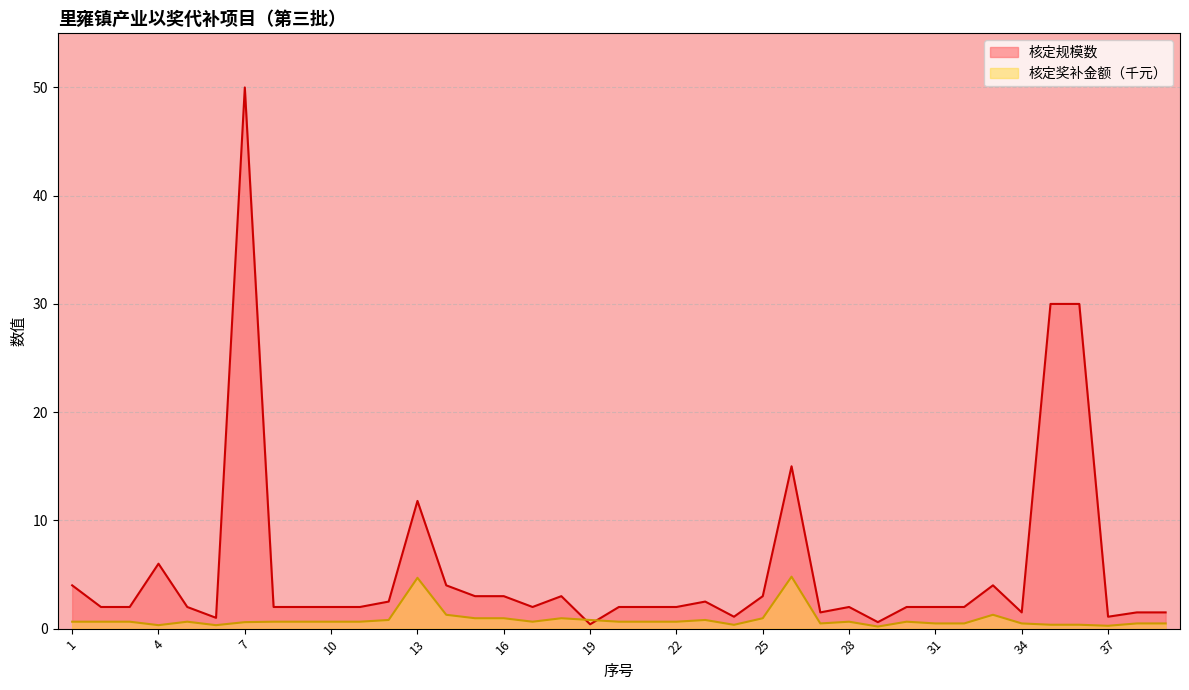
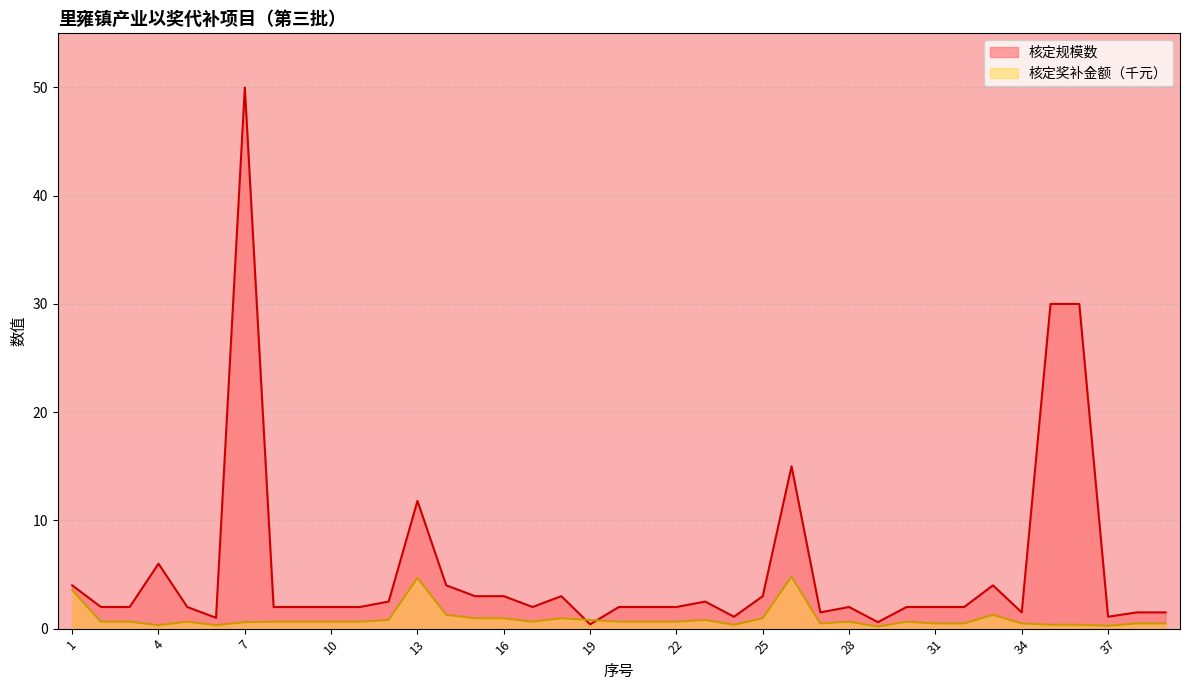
  {
    "核定规模数": {
      "1": 4.0,
      "4": 6.0,
      "7": 50.0,
      "10": 2.0,
      "13": 11.8,
      "16": 3.0,
      "19": 0.4,
      "22": 2.0,
      "25": 3.0,
      "28": 2.0,
      "31": 2.0,
      "34": 1.5,
      "37": 1.1
    },
    "核定奖补金额（千元）": {
-     "1": 0.6,
+     "1": 3.6,
      "4": 0.3,
      "7": 0.6,
      "10": 0.6,
      "13": 4.7,
      "16": 1.0,
      "19": 0.8,
      "22": 0.6,
      "25": 1.0,
      "28": 0.6,
      "31": 0.5,
      "34": 0.5,
      "37": 0.3
    }
  }
